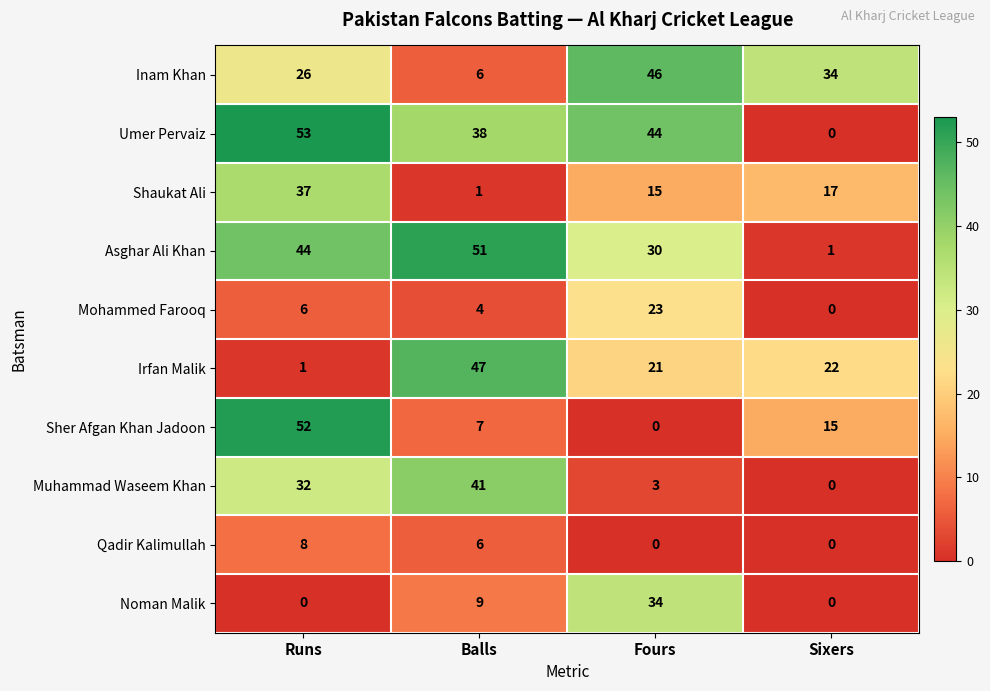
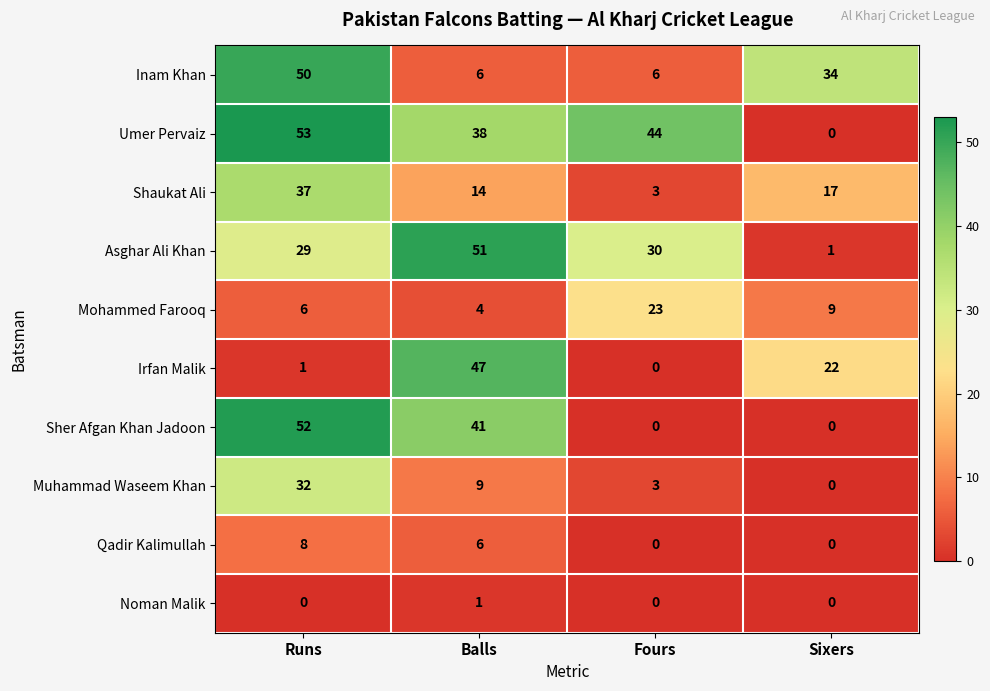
  {
    "Inam Khan": {
-     "Runs": 26,
+     "Runs": 50,
      "Balls": 6,
-     "Fours": 46,
+     "Fours": 6,
      "Sixers": 34
    },
    "Umer Pervaiz": {
      "Runs": 53,
      "Balls": 38,
      "Fours": 44,
      "Sixers": 0
    },
    "Shaukat Ali": {
      "Runs": 37,
-     "Balls": 1,
-     "Fours": 15,
+     "Balls": 14,
+     "Fours": 3,
      "Sixers": 17
    },
    "Asghar Ali Khan": {
-     "Runs": 44,
+     "Runs": 29,
      "Balls": 51,
      "Fours": 30,
      "Sixers": 1
    },
    "Mohammed Farooq": {
      "Runs": 6,
      "Balls": 4,
      "Fours": 23,
-     "Sixers": 0
+     "Sixers": 9
    },
    "Irfan Malik": {
      "Runs": 1,
      "Balls": 47,
-     "Fours": 21,
+     "Fours": 0,
      "Sixers": 22
    },
    "Sher Afgan Khan Jadoon": {
      "Runs": 52,
-     "Balls": 7,
+     "Balls": 41,
      "Fours": 0,
-     "Sixers": 15
+     "Sixers": 0
    },
    "Muhammad Waseem Khan": {
      "Runs": 32,
-     "Balls": 41,
+     "Balls": 9,
      "Fours": 3,
      "Sixers": 0
    },
    "Qadir Kalimullah": {
      "Runs": 8,
      "Balls": 6,
      "Fours": 0,
      "Sixers": 0
    },
    "Noman Malik": {
      "Runs": 0,
-     "Balls": 9,
-     "Fours": 34,
+     "Balls": 1,
+     "Fours": 0,
      "Sixers": 0
    }
  }
